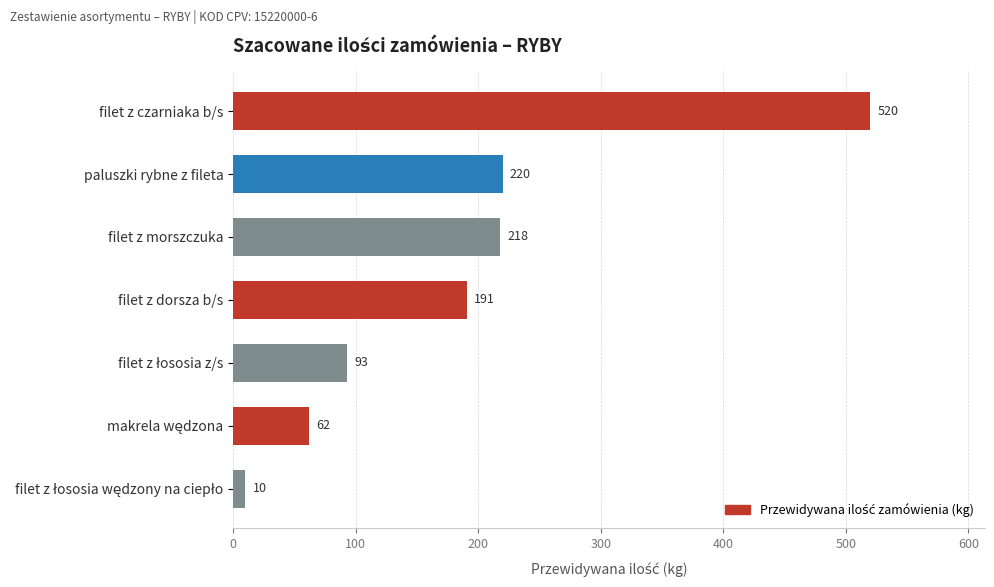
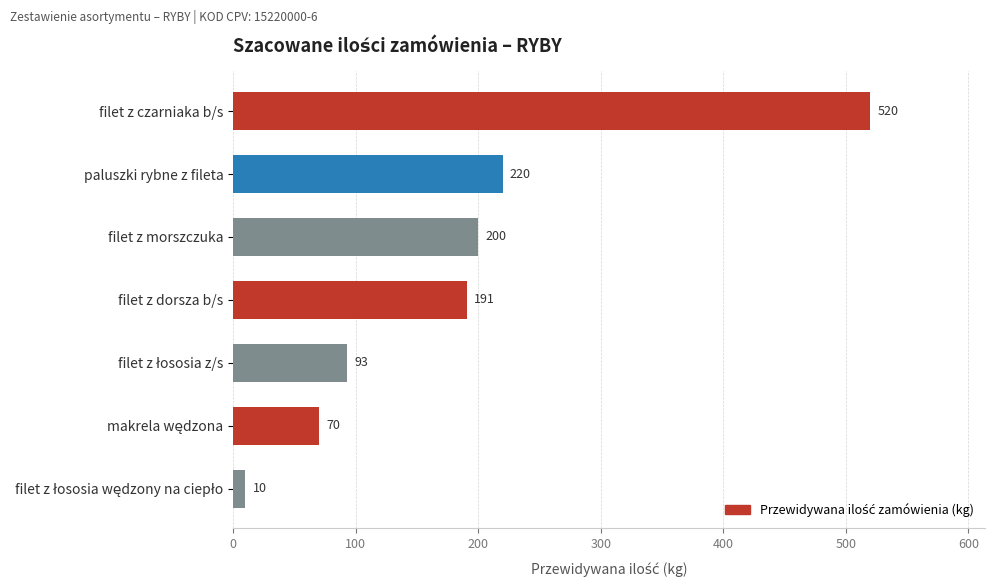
  {
    "filet z czarniaka b/s": 520,
    "paluszki rybne z fileta": 220,
-   "filet z morszczuka": 218,
+   "filet z morszczuka": 200,
    "filet z dorsza b/s": 191,
    "filet z łososia z/s": 93,
-   "makrela wędzona": 62,
+   "makrela wędzona": 70,
    "filet z łososia wędzony na ciepło": 10
  }
